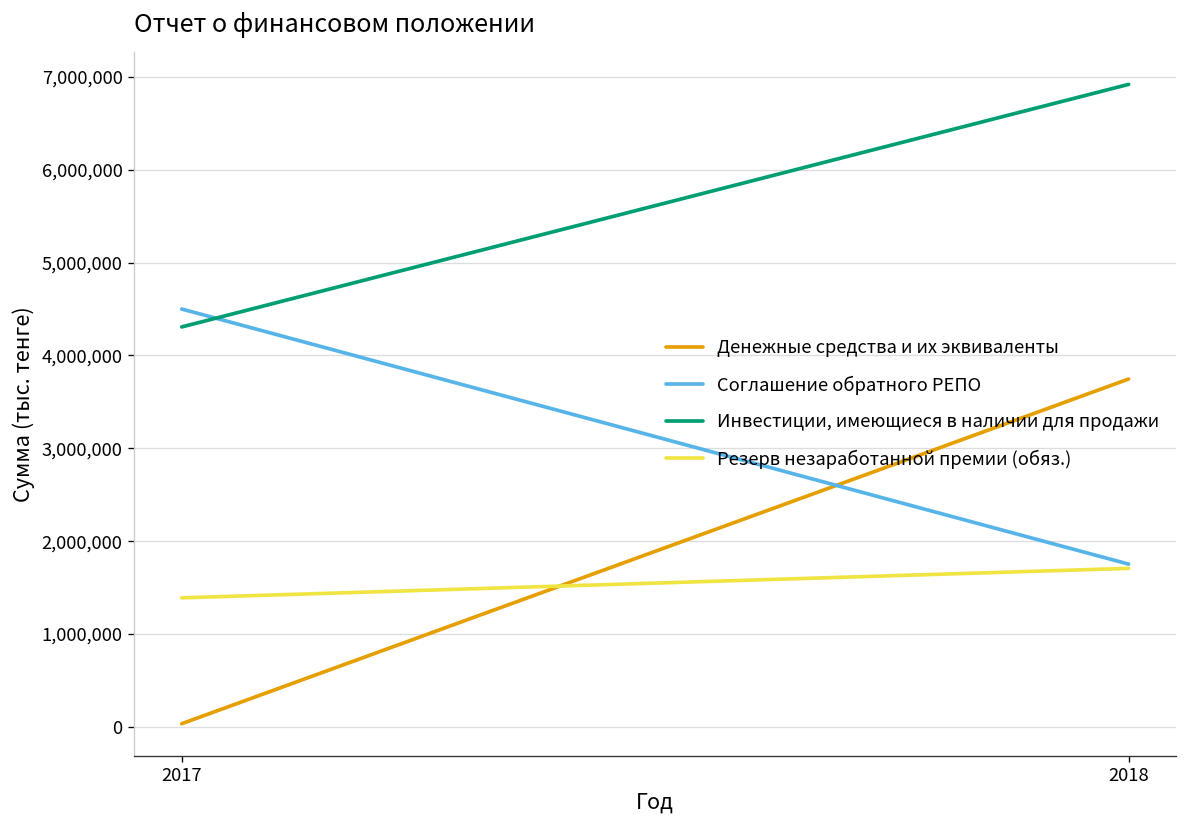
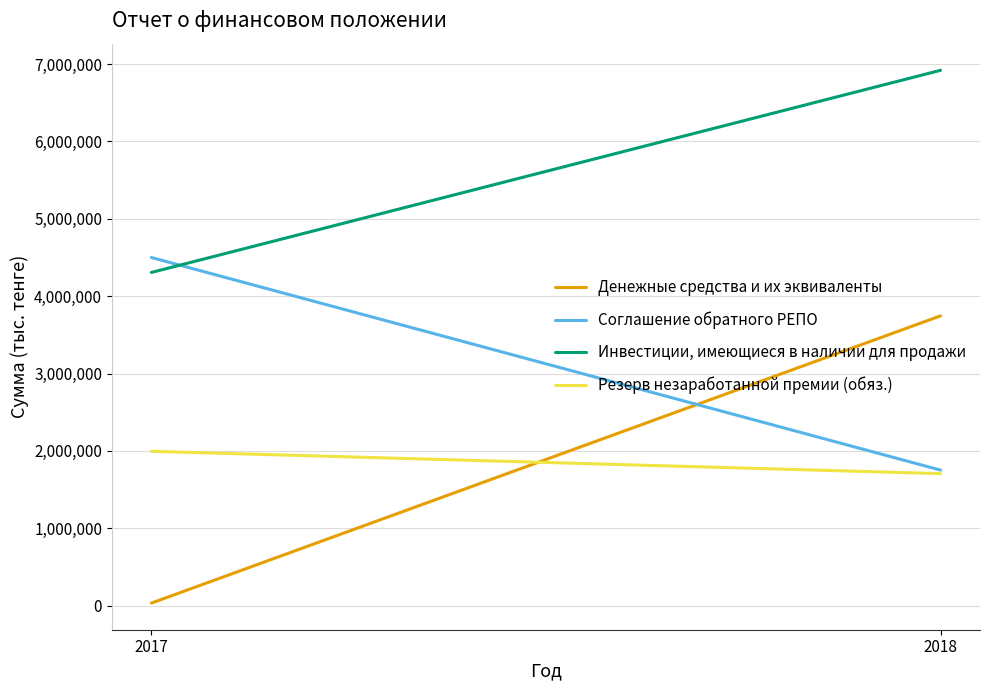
  {
    "Денежные средства и их эквиваленты": {
      "2017": "0",
      "2018": "3,700,000"
    },
    "Соглашение обратного РЕПО": {
      "2017": "4,500,000",
      "2018": "1,800,000"
    },
    "Инвестиции, имеющиеся в наличии для продажи": {
      "2017": "4,300,000",
      "2018": "6,900,000"
    },
    "Резерв незаработанной премии (обяз.)": {
-     "2017": "1,400,000",
+     "2017": "2,000,000",
      "2018": "1,700,000"
    }
  }
